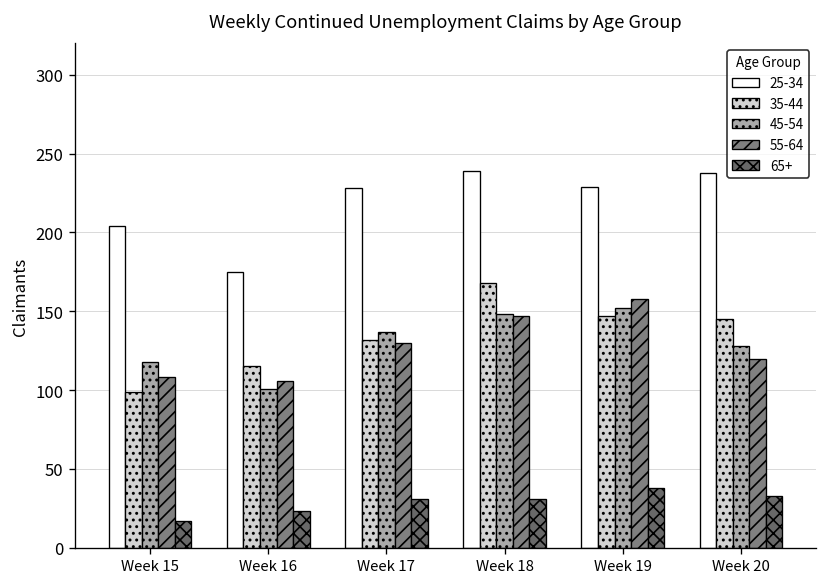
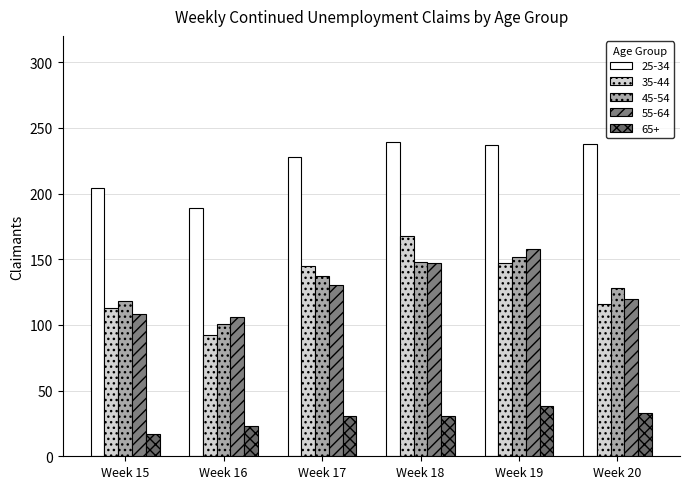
  {
    "25-34": {
      "Week 15": 204,
-     "Week 16": 175,
+     "Week 16": 189,
      "Week 17": 228,
      "Week 18": 239,
-     "Week 19": 229,
+     "Week 19": 237,
      "Week 20": 238
    },
    "35-44": {
-     "Week 15": 99,
-     "Week 16": 115,
-     "Week 17": 132,
+     "Week 15": 113,
+     "Week 16": 92,
+     "Week 17": 145,
      "Week 18": 168,
      "Week 19": 147,
-     "Week 20": 145
+     "Week 20": 116
    },
    "45-54": {
      "Week 15": 118,
      "Week 16": 101,
      "Week 17": 137,
      "Week 18": 148,
      "Week 19": 152,
      "Week 20": 128
    }
  }
